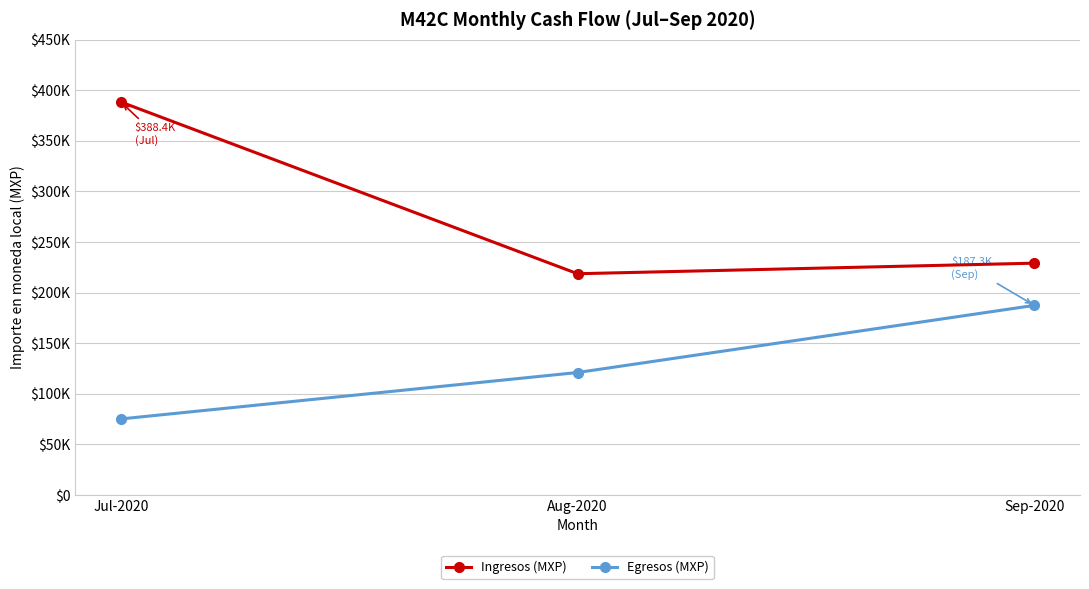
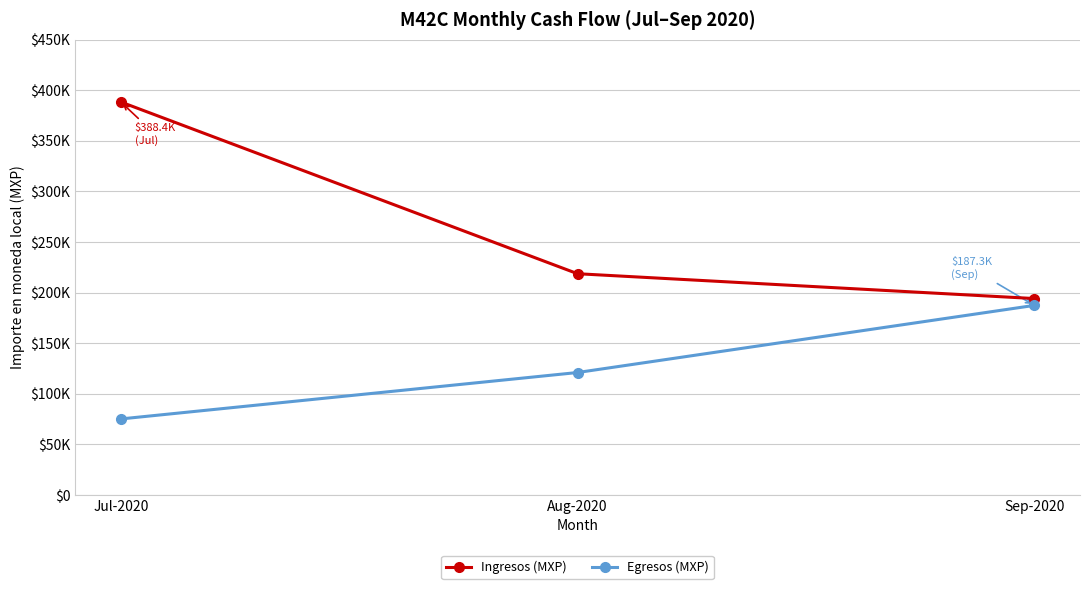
  {
    "Ingresos (MXP)": {
      "Aug-2020": "$219000",
-     "Sep-2020": "$229000"
+     "Sep-2020": "$194000"
    },
    "Egresos (MXP)": {
      "Sep-2020": "$187.3K"
    }
  }
